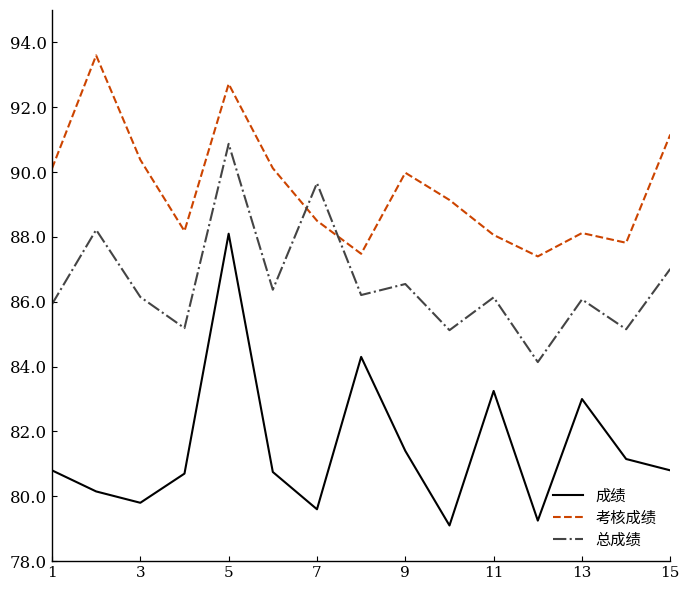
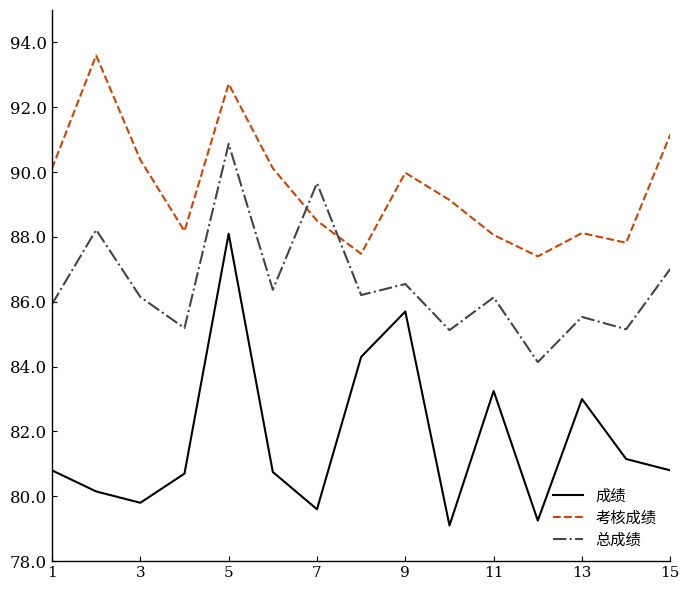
  {
    "成绩": {
      "1": 80.8,
      "3": 79.8,
      "5": 88.1,
      "7": 79.6,
-     "9": 81.4,
+     "9": 85.7,
      "11": 83.3,
      "13": 83.0,
      "15": 80.8
    },
    "考核成绩": {
      "1": 90.1,
      "3": 90.4,
      "5": 92.7,
      "7": 88.5,
      "9": 90.0,
      "11": 88.1,
      "13": 88.1,
      "15": 91.2
    },
    "总成绩": {
      "1": 85.9,
      "3": 86.1,
      "5": 90.9,
      "7": 89.7,
      "9": 86.5,
      "11": 86.1,
-     "13": 86.1,
+     "13": 85.5,
      "15": 87.0
    }
  }
